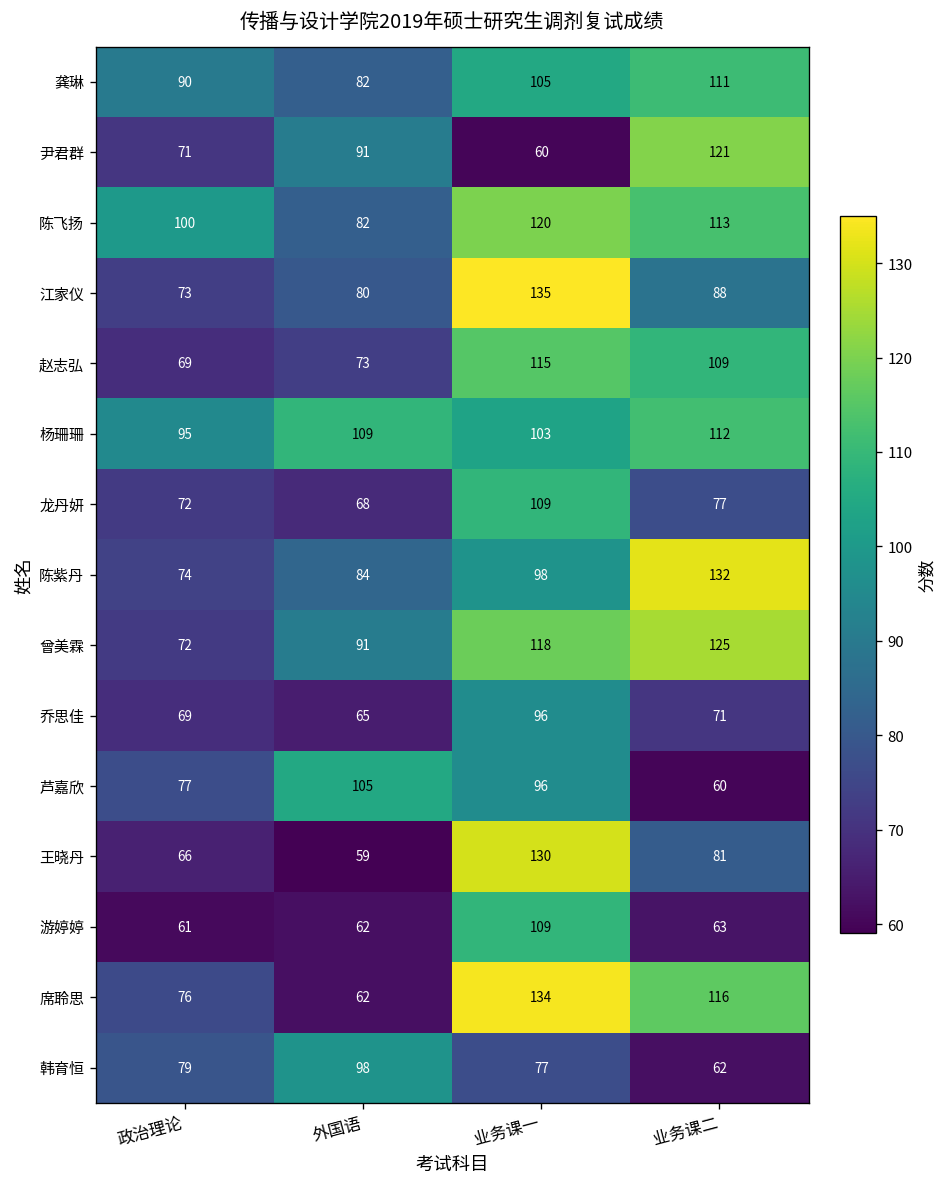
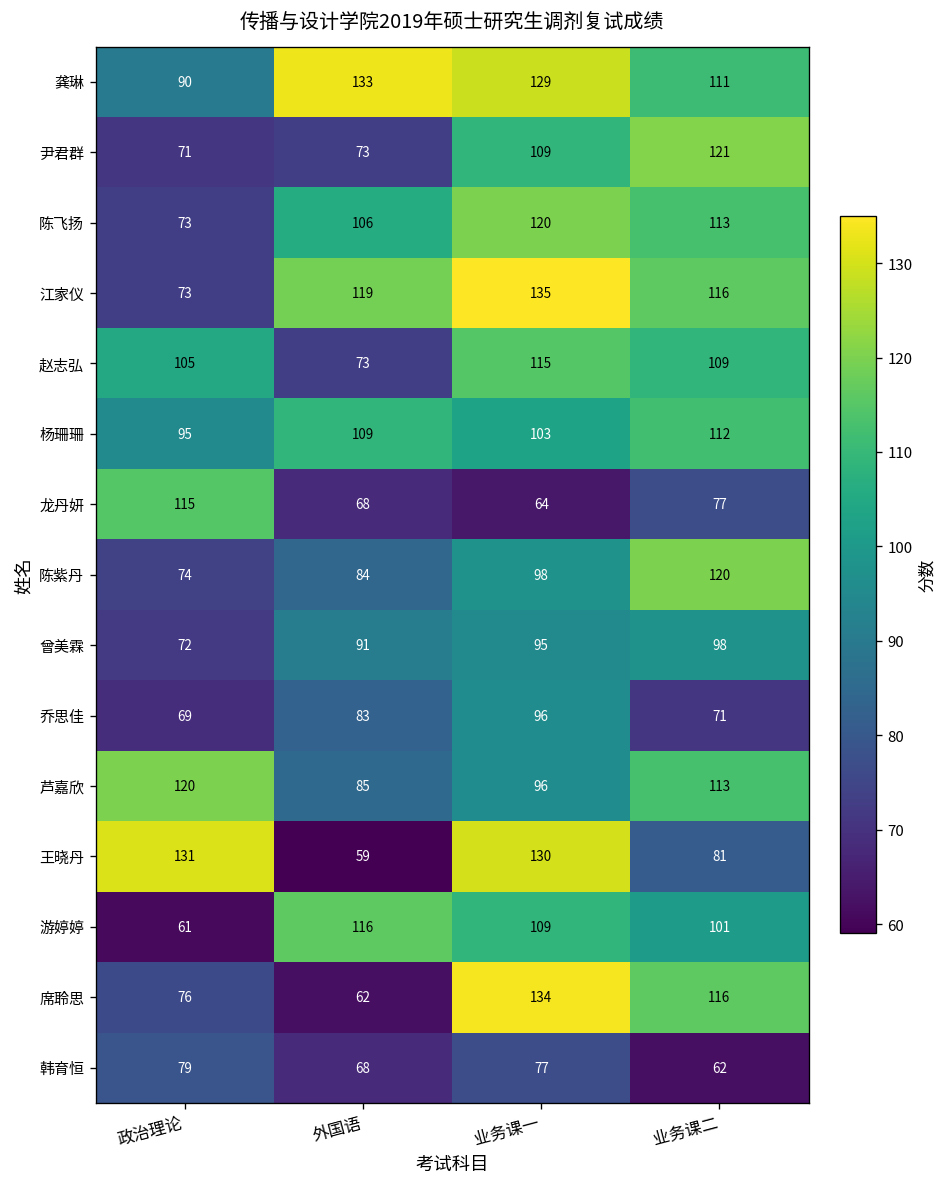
  {
    "龚琳": {
      "政治理论": 90,
-     "外国语": 82,
-     "业务课一": 105,
+     "外国语": 133,
+     "业务课一": 129,
      "业务课二": 111
    },
    "尹君群": {
      "政治理论": 71,
-     "外国语": 91,
-     "业务课一": 60,
+     "外国语": 73,
+     "业务课一": 109,
      "业务课二": 121
    },
    "陈飞扬": {
-     "政治理论": 100,
-     "外国语": 82,
+     "政治理论": 73,
+     "外国语": 106,
      "业务课一": 120,
      "业务课二": 113
    },
    "江家仪": {
      "政治理论": 73,
-     "外国语": 80,
+     "外国语": 119,
      "业务课一": 135,
-     "业务课二": 88
+     "业务课二": 116
    },
    "赵志弘": {
-     "政治理论": 69,
+     "政治理论": 105,
      "外国语": 73,
      "业务课一": 115,
      "业务课二": 109
    },
    "杨珊珊": {
      "政治理论": 95,
      "外国语": 109,
      "业务课一": 103,
      "业务课二": 112
    },
    "龙丹妍": {
-     "政治理论": 72,
+     "政治理论": 115,
      "外国语": 68,
-     "业务课一": 109,
+     "业务课一": 64,
      "业务课二": 77
    },
    "陈紫丹": {
      "政治理论": 74,
      "外国语": 84,
      "业务课一": 98,
-     "业务课二": 132
+     "业务课二": 120
    },
    "曾美霖": {
      "政治理论": 72,
      "外国语": 91,
-     "业务课一": 118,
-     "业务课二": 125
+     "业务课一": 95,
+     "业务课二": 98
    },
    "乔思佳": {
      "政治理论": 69,
-     "外国语": 65,
+     "外国语": 83,
      "业务课一": 96,
      "业务课二": 71
    },
    "芦嘉欣": {
-     "政治理论": 77,
-     "外国语": 105,
+     "政治理论": 120,
+     "外国语": 85,
      "业务课一": 96,
-     "业务课二": 60
+     "业务课二": 113
    },
    "王晓丹": {
-     "政治理论": 66,
+     "政治理论": 131,
      "外国语": 59,
      "业务课一": 130,
      "业务课二": 81
    },
    "游婷婷": {
      "政治理论": 61,
-     "外国语": 62,
+     "外国语": 116,
      "业务课一": 109,
-     "业务课二": 63
+     "业务课二": 101
    },
    "席聆思": {
      "政治理论": 76,
      "外国语": 62,
      "业务课一": 134,
      "业务课二": 116
    },
    "韩育恒": {
      "政治理论": 79,
-     "外国语": 98,
+     "外国语": 68,
      "业务课一": 77,
      "业务课二": 62
    }
  }
